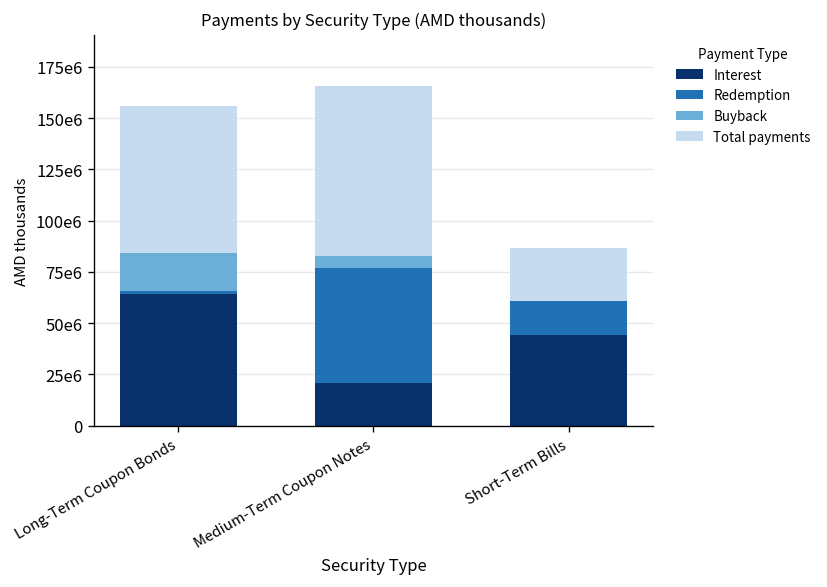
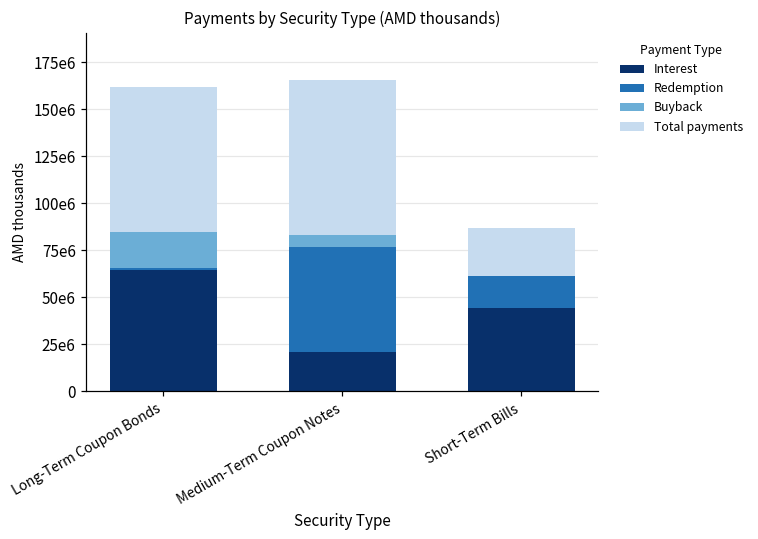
  {
    "Interest": {
      "Long-Term Coupon Bonds": 64000000,
      "Medium-Term Coupon Notes": 21000000,
      "Short-Term Bills": 44000000
    },
    "Redemption": {
      "Medium-Term Coupon Notes": 56000000,
      "Short-Term Bills": 17000000
    },
    "Buyback": {
      "Long-Term Coupon Bonds": 19000000,
      "Medium-Term Coupon Notes": 6000000,
      "Short-Term Bills": 0
    },
    "Total payments": {
-     "Long-Term Coupon Bonds": 71000000,
+     "Long-Term Coupon Bonds": 77000000,
      "Medium-Term Coupon Notes": 83000000,
      "Short-Term Bills": 26000000
    }
  }
